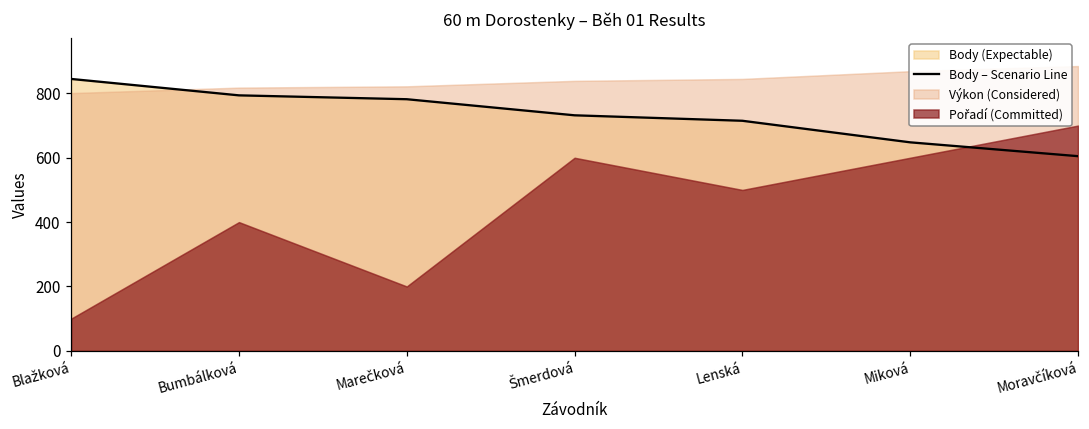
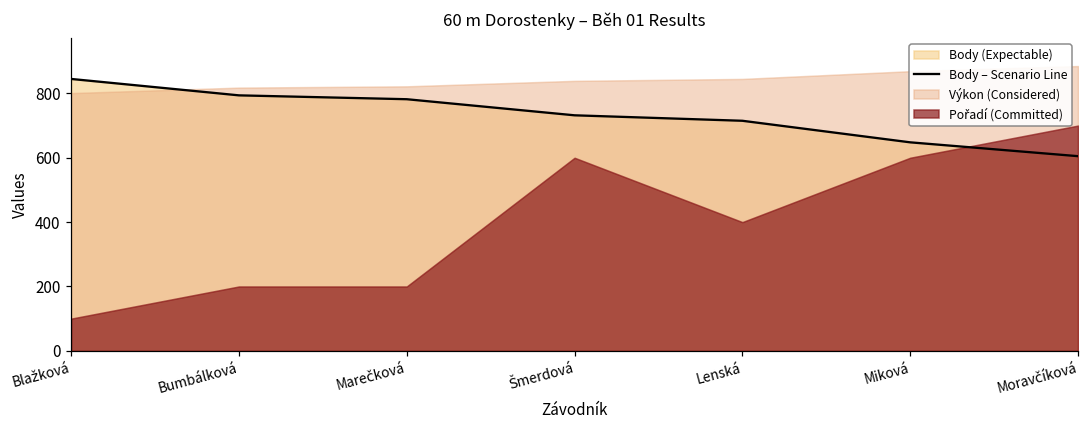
  {
    "Pořadí (Committed)": {
      "Blažková": 100,
-     "Bumbálková": 400,
+     "Bumbálková": 200,
      "Marečková": 200,
      "Šmerdová": 600,
-     "Lenská": 500,
+     "Lenská": 400,
      "Miková": 600,
      "Moravčíková": 700
    }
  }
